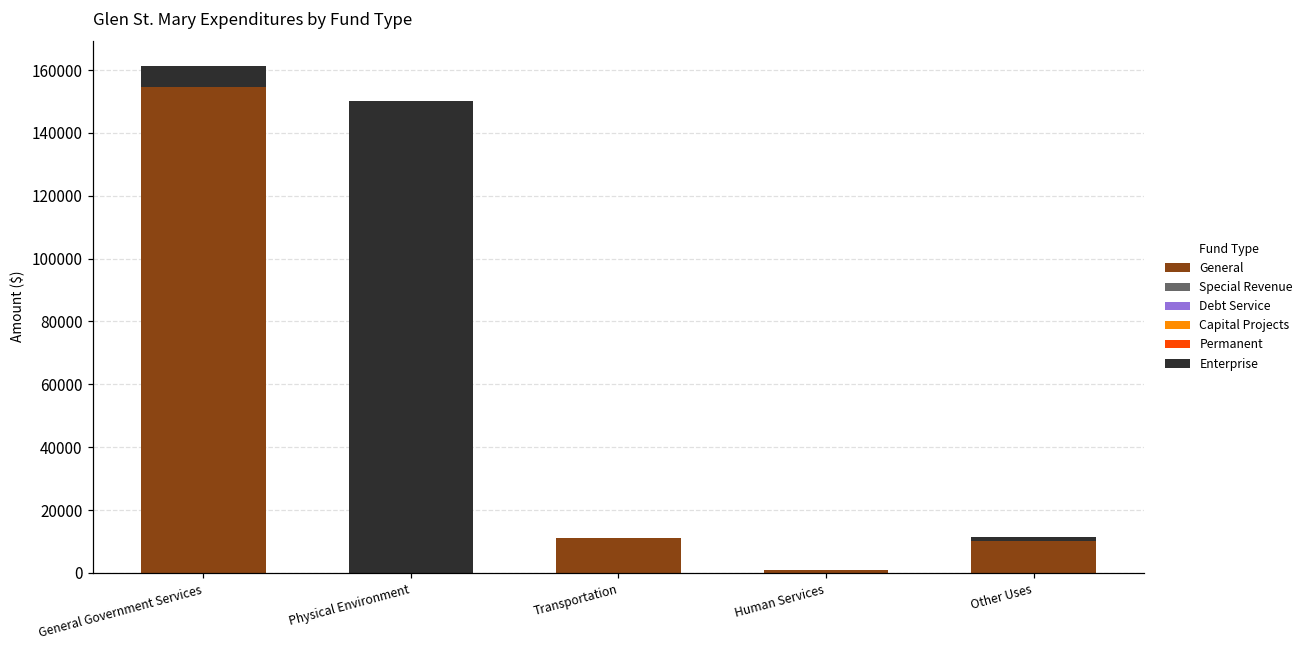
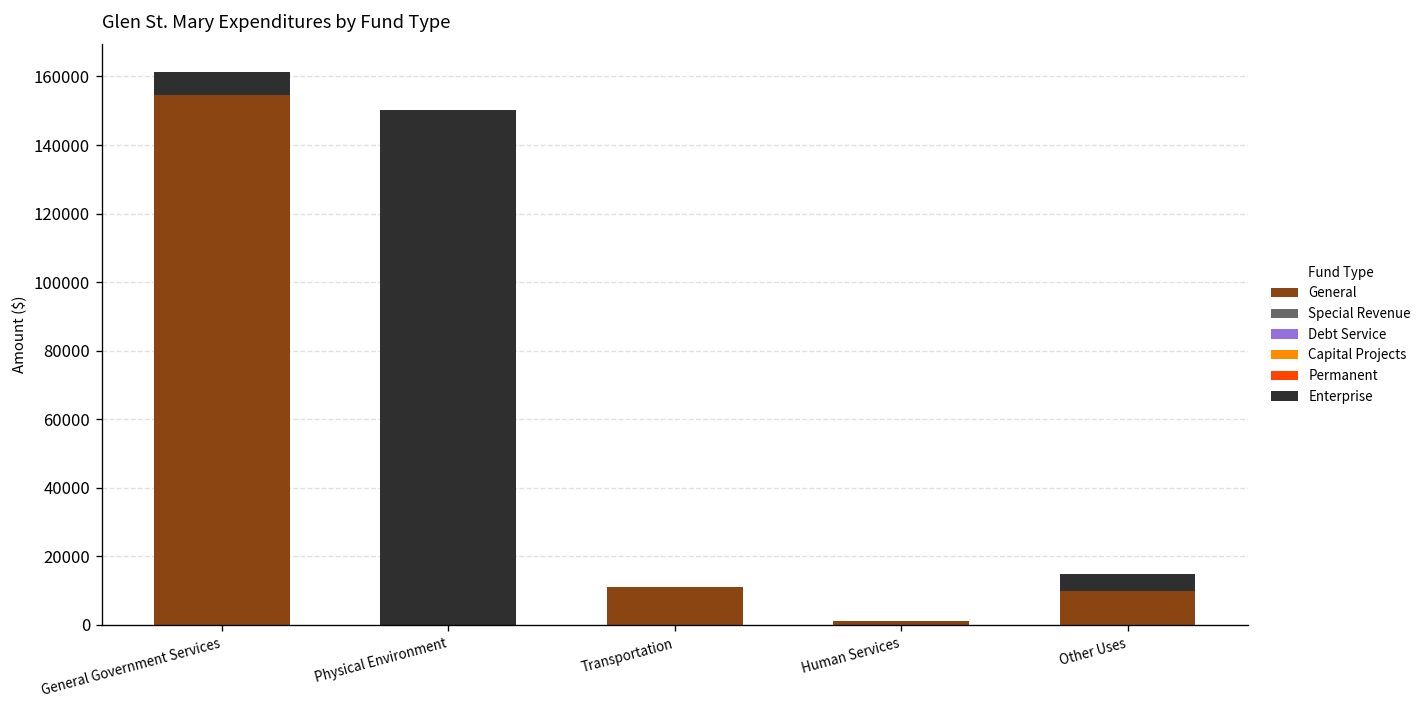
  {
    "Permanent": {
      "General Government Services": 155000,
      "Physical Environment": 0,
      "Transportation": 11000,
      "Human Services": 1000,
      "Other Uses": 10000
    },
    "Enterprise": {
      "General Government Services": 7000,
      "Physical Environment": 150000,
      "Transportation": 0,
      "Human Services": 0,
-     "Other Uses": 2000
+     "Other Uses": 5000
    }
  }
